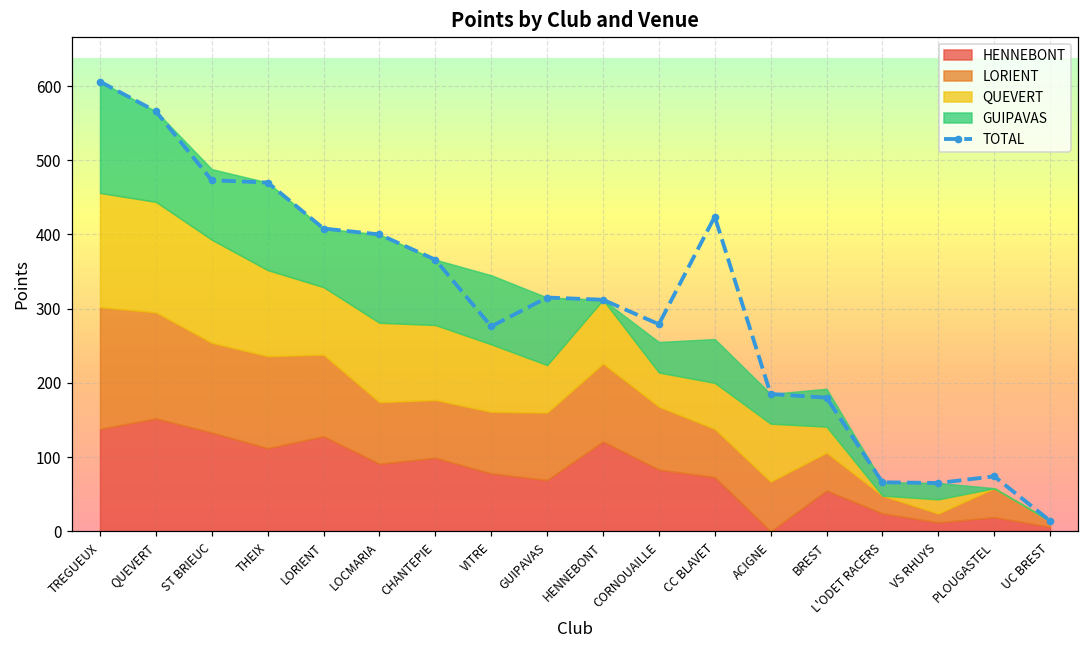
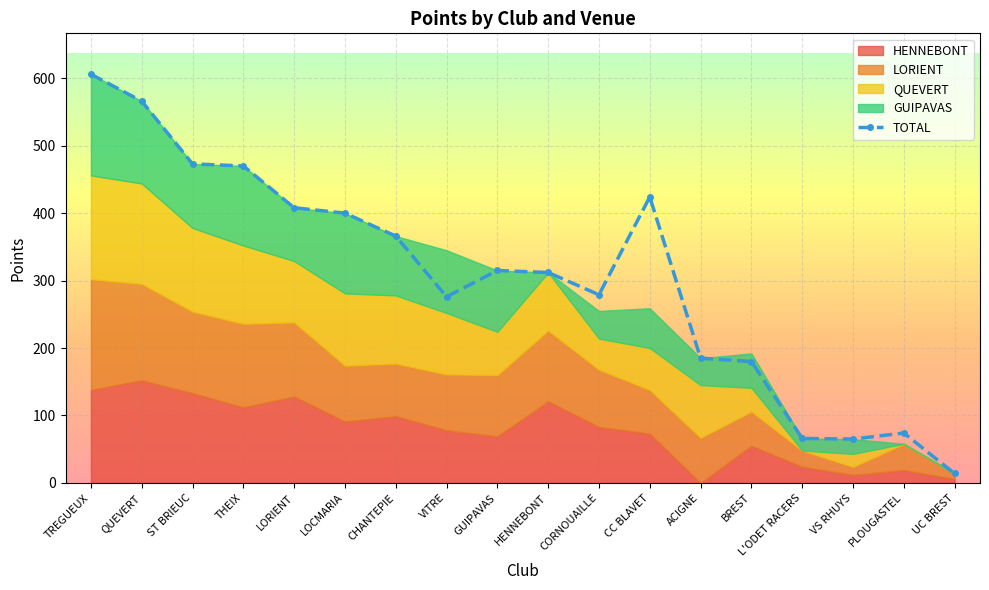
  {
    "TOTAL": {
      "VITRE": 280,
      "CORNOUAILLE": 280,
      "CC BLAVET": 420,
      "BREST": 180,
      "PLOUGASTEL": 70
    },
    "QUEVERT": {
      "TREGUEUX": 150,
      "QUEVERT": 150,
-     "ST BRIEUC": 140,
+     "ST BRIEUC": 120,
      "THEIX": 120,
      "LORIENT": 90,
      "LOCMARIA": 110,
      "CHANTEPIE": 100,
      "VITRE": 90,
      "GUIPAVAS": 60,
      "CORNOUAILLE": 50,
      "CC BLAVET": 60,
      "ACIGNE": 80,
      "BREST": 40,
      "VS RHUYS": 20
    },
    "GUIPAVAS": {
      "VITRE": 90,
      "CORNOUAILLE": 40,
      "CC BLAVET": 60,
      "BREST": 50
    }
  }
